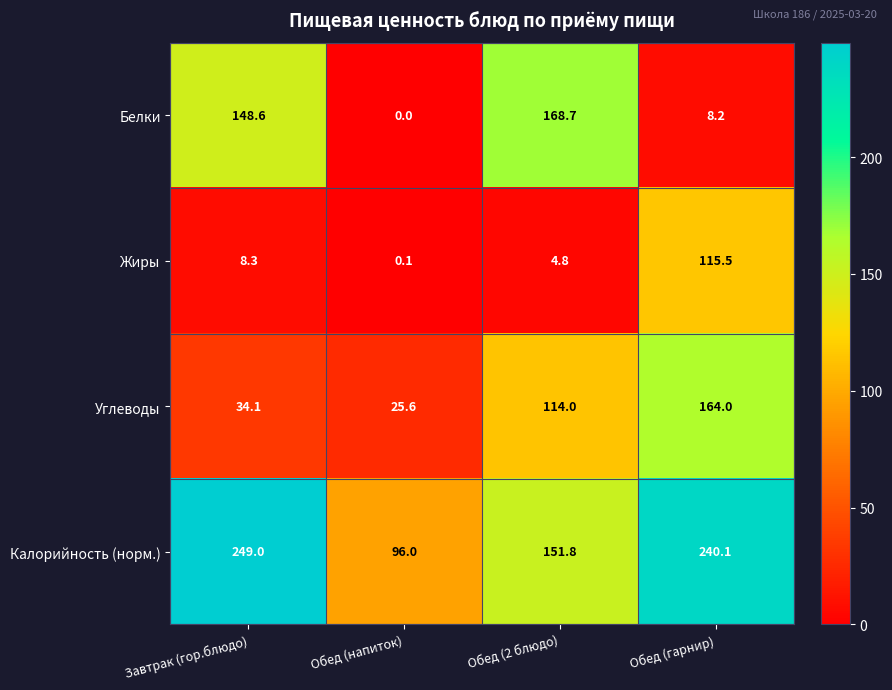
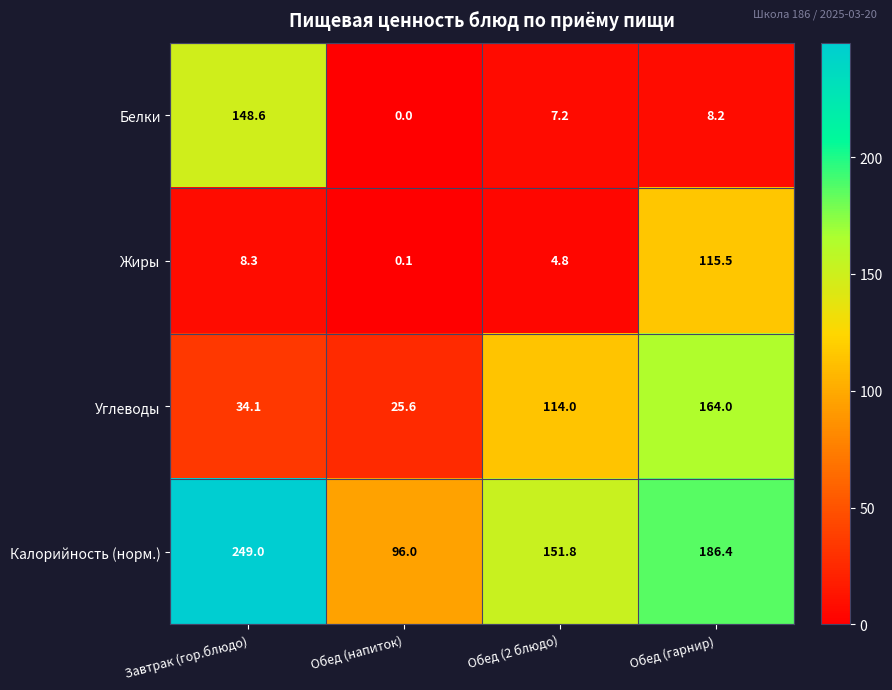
  {
    "Белки": {
      "Завтрак (гор.блюдо)": 148.6,
      "Обед (напиток)": 0.0,
-     "Обед (2 блюдо)": 168.7,
+     "Обед (2 блюдо)": 7.2,
      "Обед (гарнир)": 8.2
    },
    "Жиры": {
      "Завтрак (гор.блюдо)": 8.3,
      "Обед (напиток)": 0.1,
      "Обед (2 блюдо)": 4.8,
      "Обед (гарнир)": 115.5
    },
    "Углеводы": {
      "Завтрак (гор.блюдо)": 34.1,
      "Обед (напиток)": 25.6,
      "Обед (2 блюдо)": 114.0,
      "Обед (гарнир)": 164.0
    },
    "Калорийность (норм.)": {
      "Завтрак (гор.блюдо)": 249.0,
      "Обед (напиток)": 96.0,
      "Обед (2 блюдо)": 151.8,
-     "Обед (гарнир)": 240.1
+     "Обед (гарнир)": 186.4
    }
  }
